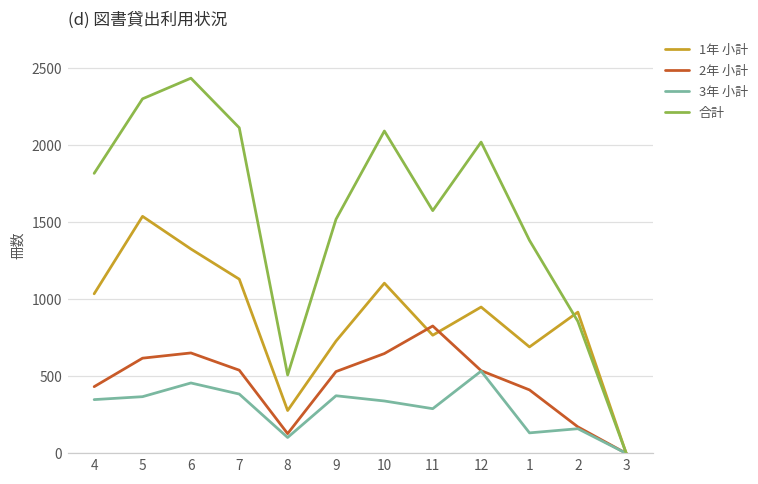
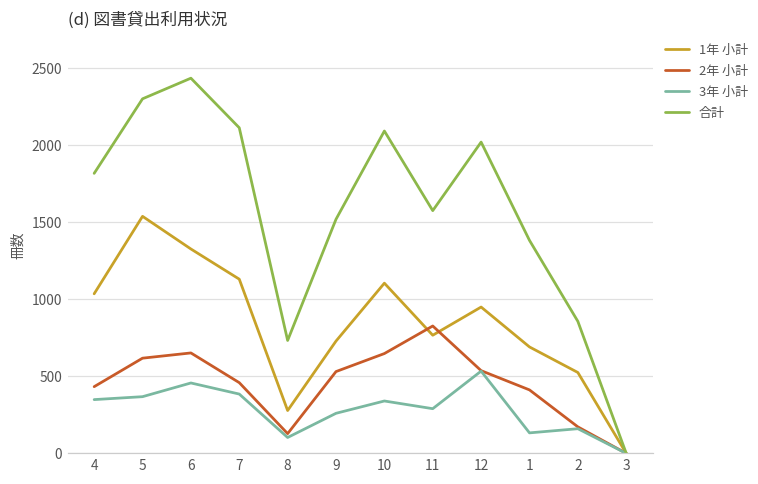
  {
    "1年 小計": {
      "4": 1040,
      "5": 1540,
      "6": 1330,
      "7": 1130,
      "8": 280,
      "9": 730,
      "10": 1110,
      "11": 770,
      "12": 950,
      "1": 690,
-     "2": 920
+     "2": 530
    },
    "2年 小計": {
      "4": 430,
      "5": 620,
      "6": 650,
-     "7": 540,
+     "7": 460,
      "8": 130,
      "9": 530,
      "10": 650,
      "11": 830,
      "1": 410
    },
    "3年 小計": {
      "4": 350,
      "5": 370,
      "6": 460,
      "7": 390,
      "8": 100,
-     "9": 370,
+     "9": 260,
      "10": 340,
      "11": 290,
      "1": 130
    },
    "合計": {
      "4": 1820,
      "5": 2300,
      "6": 2440,
      "7": 2110,
-     "8": 510,
+     "8": 730,
      "9": 1520,
      "10": 2090,
      "11": 1580,
      "12": 2020,
      "1": 1380,
      "2": 860
    }
  }
